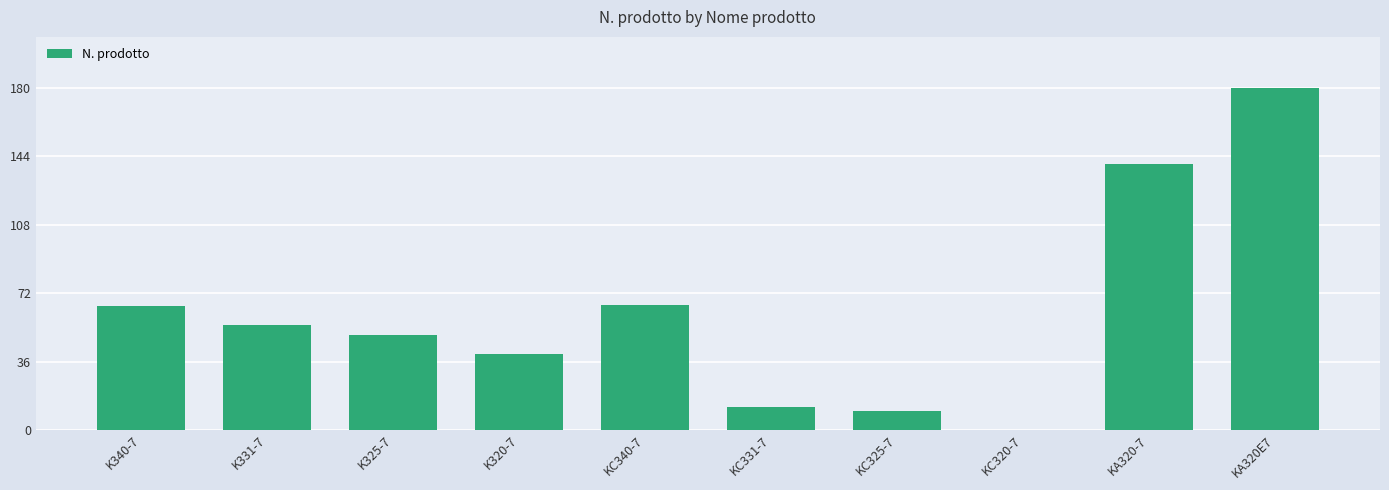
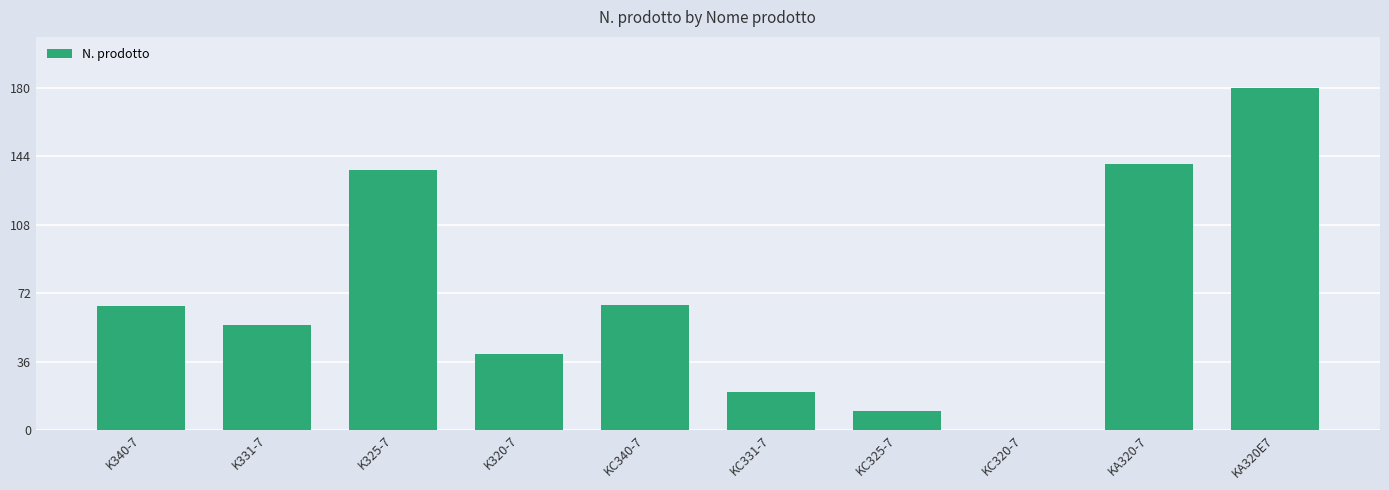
  {
    "K340-7": 65,
    "K331-7": 55,
-   "K325-7": 50,
+   "K325-7": 137,
    "K320-7": 40,
    "KC340-7": 66,
-   "KC331-7": 12,
+   "KC331-7": 20,
    "KC325-7": 10,
    "KC320-7": 0,
    "KA320-7": 140,
    "KA320E7": 180
  }
